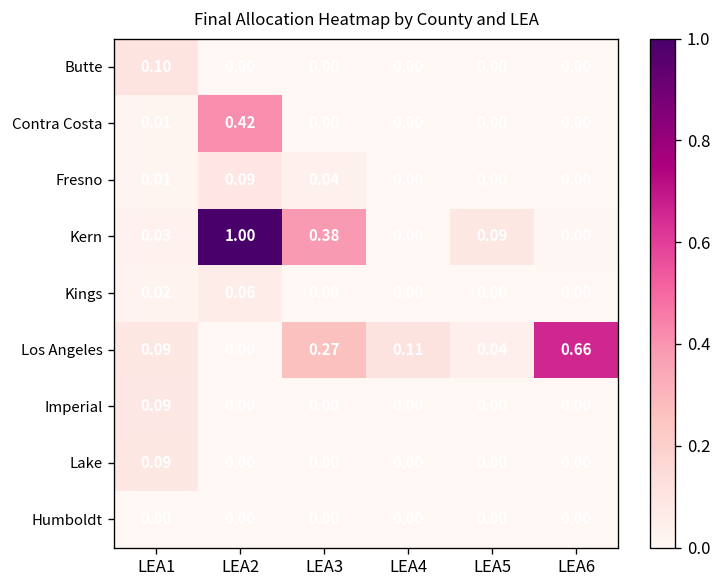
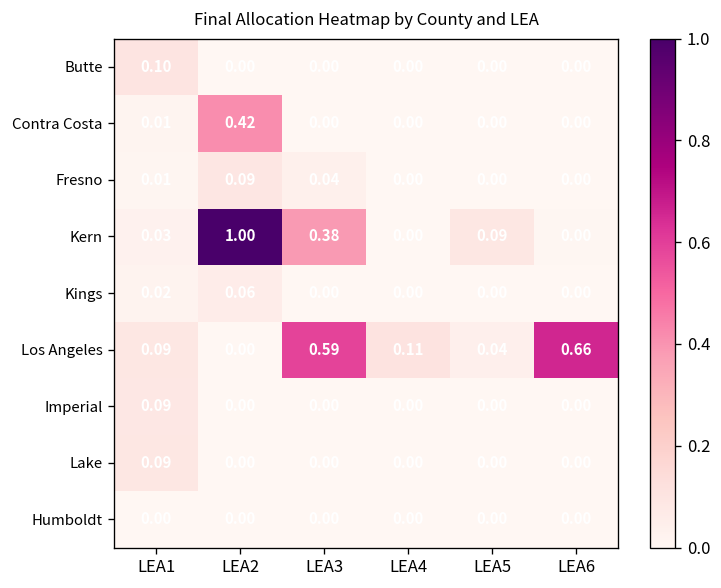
  {
    "Contra Costa": {
      "LEA2": 0.42
    },
    "Kern": {
      "LEA2": 1.00,
      "LEA3": 0.38
    },
    "Los Angeles": {
-     "LEA3": 0.27,
+     "LEA3": 0.59,
      "LEA6": 0.66
    }
  }
